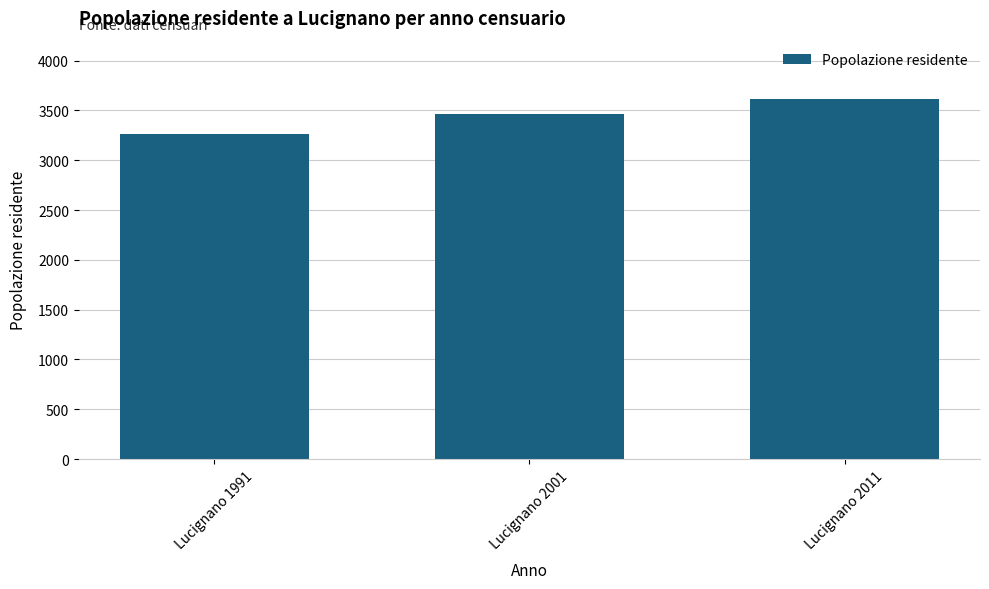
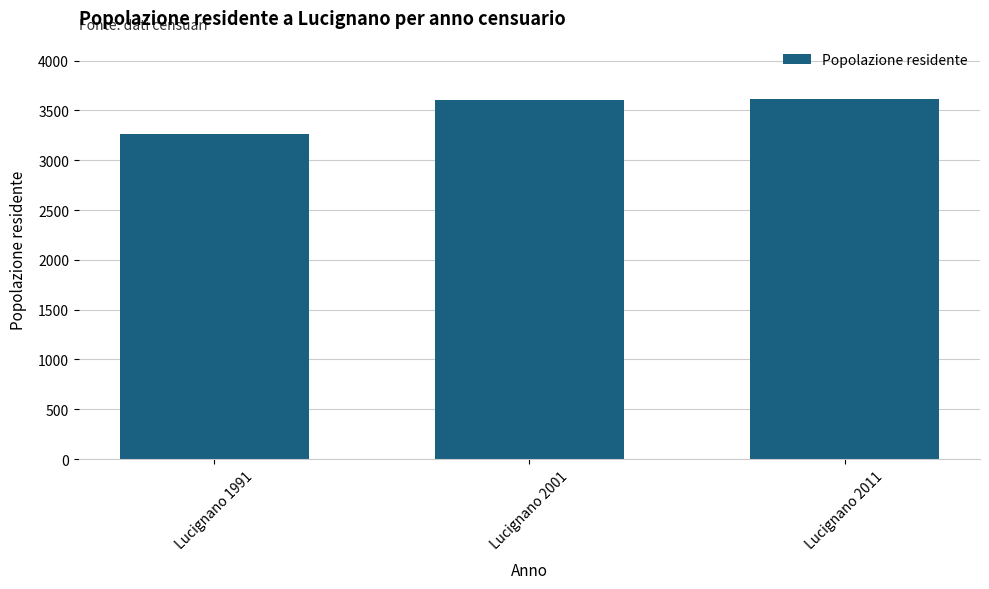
  {
    "Lucignano 1991": 3300,
-   "Lucignano 2001": 3500,
+   "Lucignano 2001": 3600,
    "Lucignano 2011": 3600
  }
